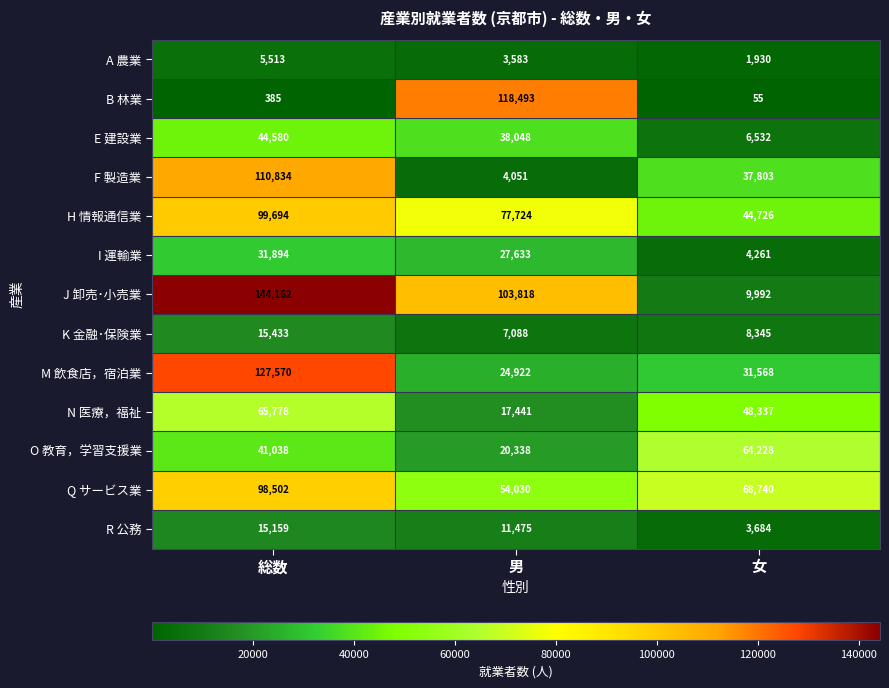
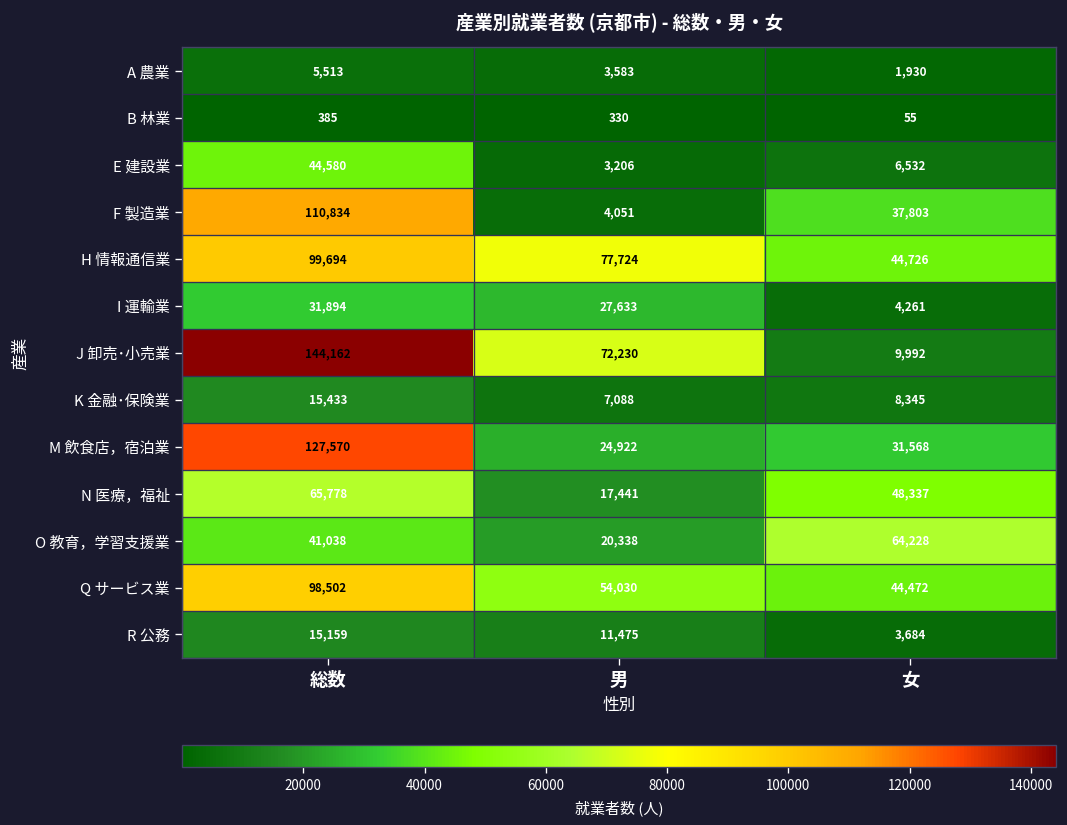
  {
    "A 農業": {
      "総数": "5,513",
      "男": "3,583",
      "女": "1,930"
    },
    "B 林業": {
      "総数": "385",
-     "男": "118,493",
+     "男": "330",
      "女": "55"
    },
    "E 建設業": {
      "総数": "44,580",
-     "男": "38,048",
+     "男": "3,206",
      "女": "6,532"
    },
    "F 製造業": {
      "総数": "110,834",
      "男": "4,051",
      "女": "37,803"
    },
    "H 情報通信業": {
      "総数": "99,694",
      "男": "77,724",
      "女": "44,726"
    },
    "I 運輸業": {
      "総数": "31,894",
      "男": "27,633",
      "女": "4,261"
    },
    "J 卸売･小売業": {
      "総数": "144,162",
-     "男": "103,818",
+     "男": "72,230",
      "女": "9,992"
    },
    "K 金融･保険業": {
      "総数": "15,433",
      "男": "7,088",
      "女": "8,345"
    },
    "M 飲食店，宿泊業": {
      "総数": "127,570",
      "男": "24,922",
      "女": "31,568"
    },
    "N 医療，福祉": {
      "総数": "65,778",
      "男": "17,441",
      "女": "48,337"
    },
    "O 教育，学習支援業": {
      "総数": "41,038",
      "男": "20,338",
      "女": "64,228"
    },
    "Q サービス業": {
      "総数": "98,502",
      "男": "54,030",
-     "女": "68,740"
+     "女": "44,472"
    },
    "R 公務": {
      "総数": "15,159",
      "男": "11,475",
      "女": "3,684"
    }
  }
